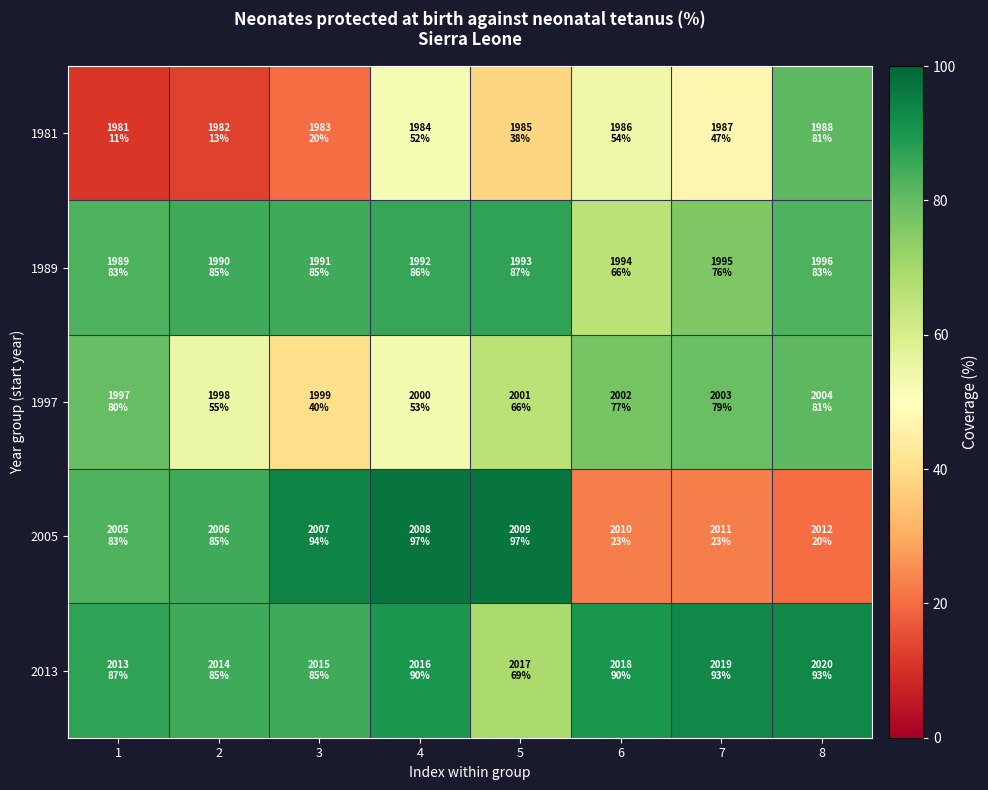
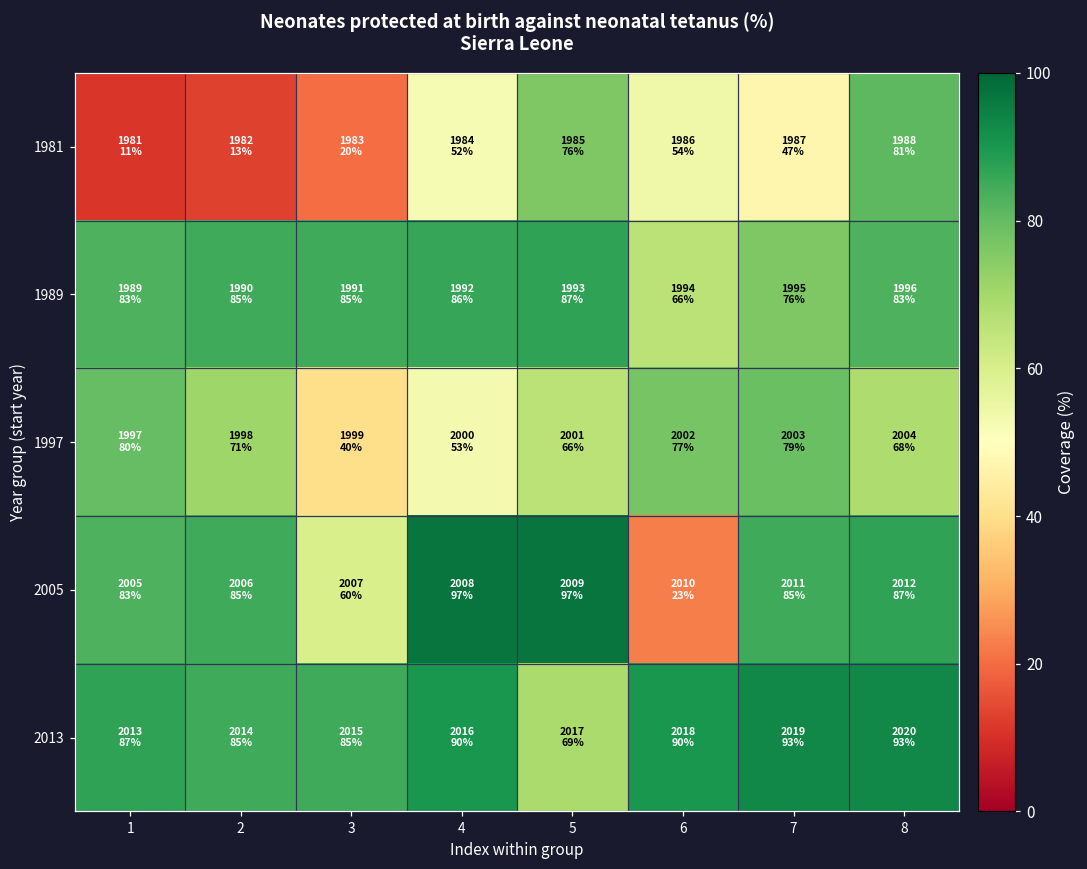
  {
    "1981": {
-     "5": "38%"
+     "5": "76%"
    },
    "1997": {
-     "2": "55%",
-     "8": "81%"
+     "2": "71%",
+     "8": "68%"
    },
    "2005": {
-     "3": "94%",
-     "7": "23%",
-     "8": "20%"
+     "3": "60%",
+     "7": "85%",
+     "8": "87%"
    }
  }
